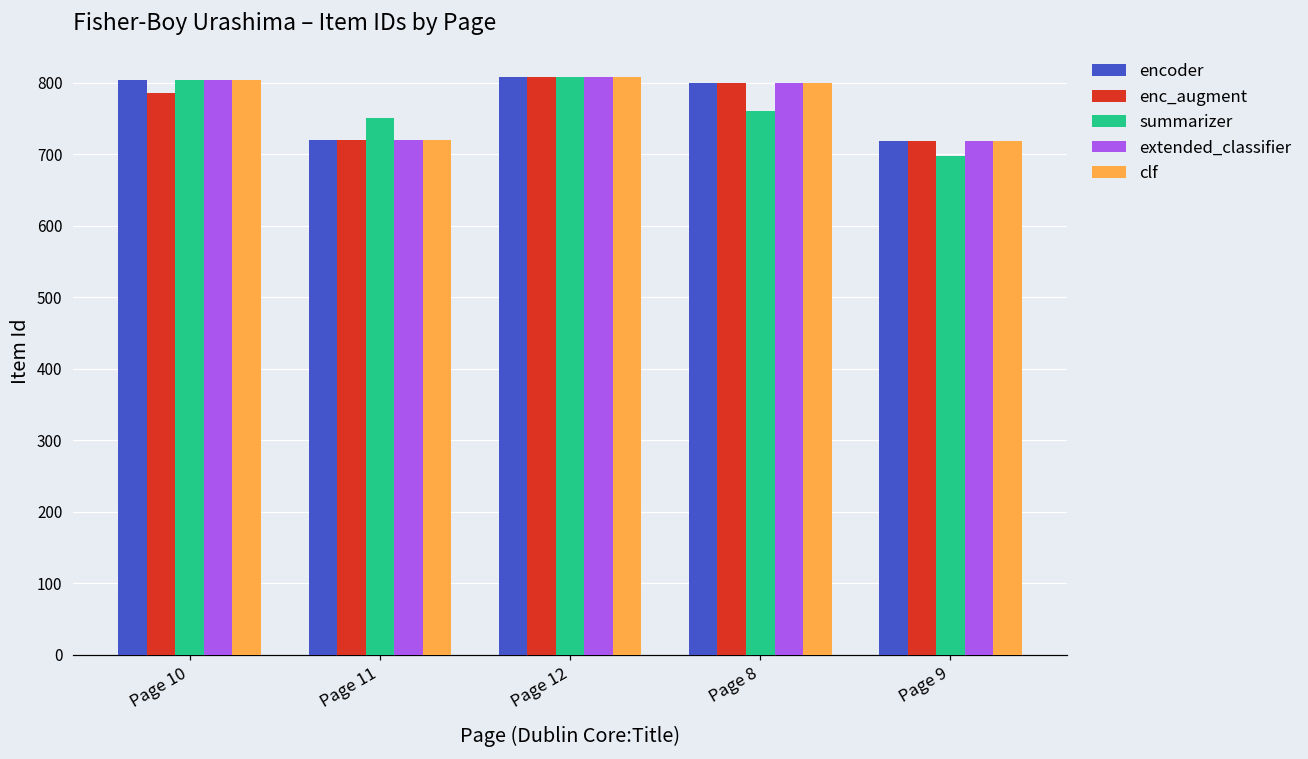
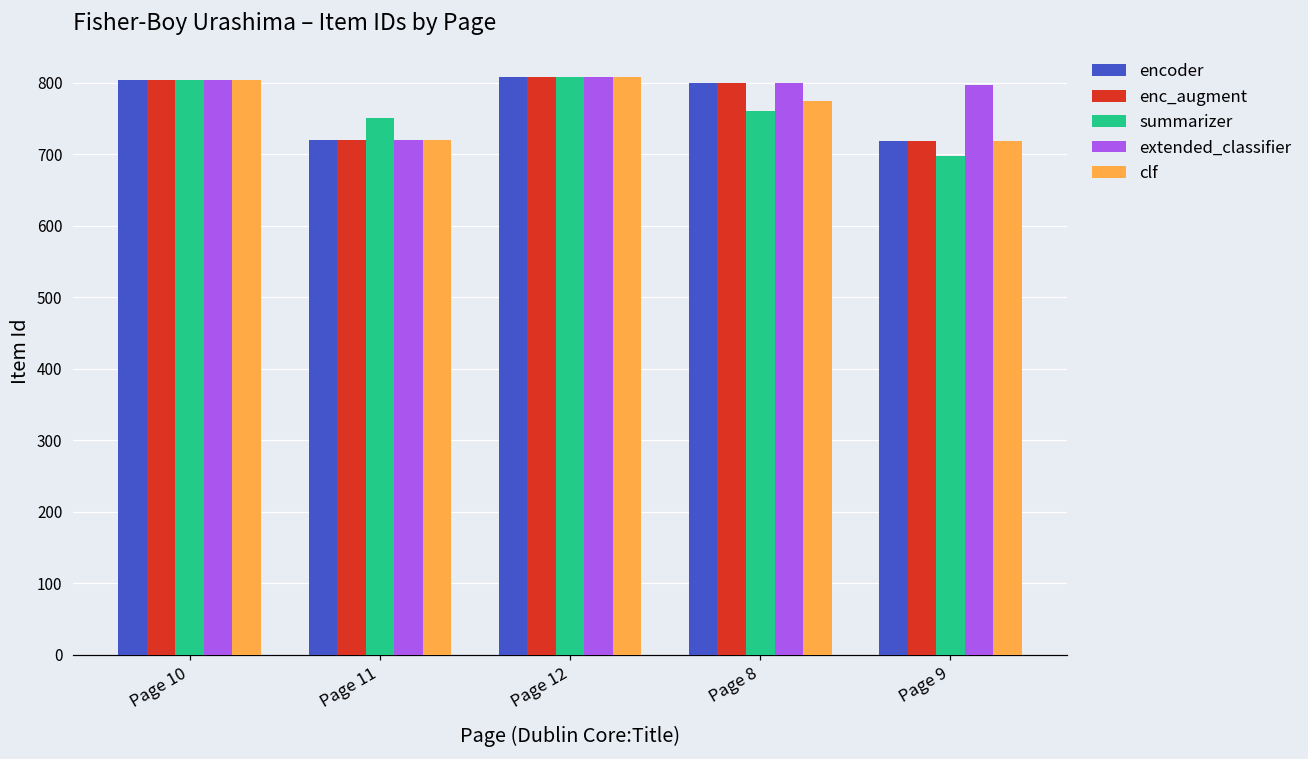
  {
    "encoder": {
      "Page 10": 800,
      "Page 11": 720,
      "Page 12": 810,
      "Page 8": 800,
      "Page 9": 720
    },
    "enc_augment": {
-     "Page 10": 790,
+     "Page 10": 800,
      "Page 11": 720,
      "Page 12": 810,
      "Page 8": 800,
      "Page 9": 720
    },
    "summarizer": {
      "Page 10": 800,
      "Page 11": 750,
      "Page 12": 810,
      "Page 8": 760,
      "Page 9": 700
    },
    "extended_classifier": {
      "Page 10": 800,
      "Page 11": 720,
      "Page 12": 810,
      "Page 8": 800,
-     "Page 9": 720
+     "Page 9": 800
    },
    "clf": {
      "Page 10": 800,
      "Page 11": 720,
      "Page 12": 810,
-     "Page 8": 800,
+     "Page 8": 770,
      "Page 9": 720
    }
  }
